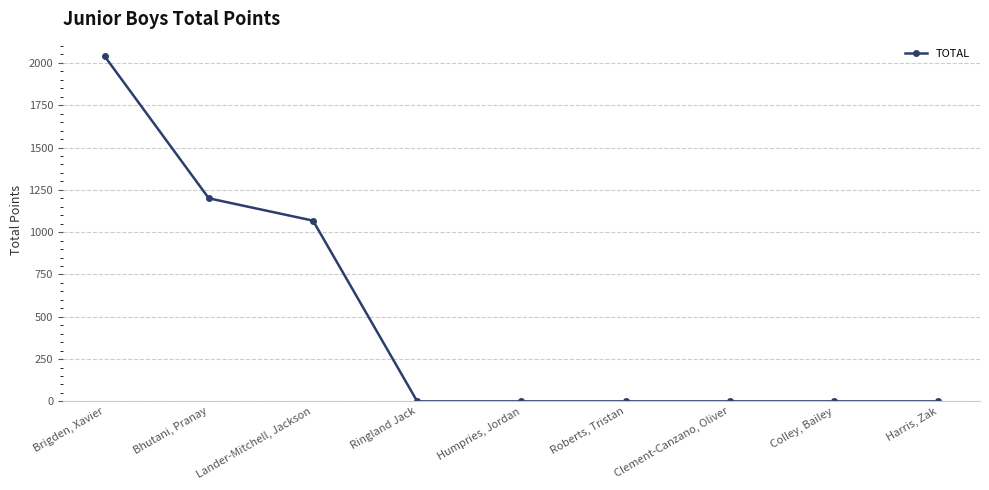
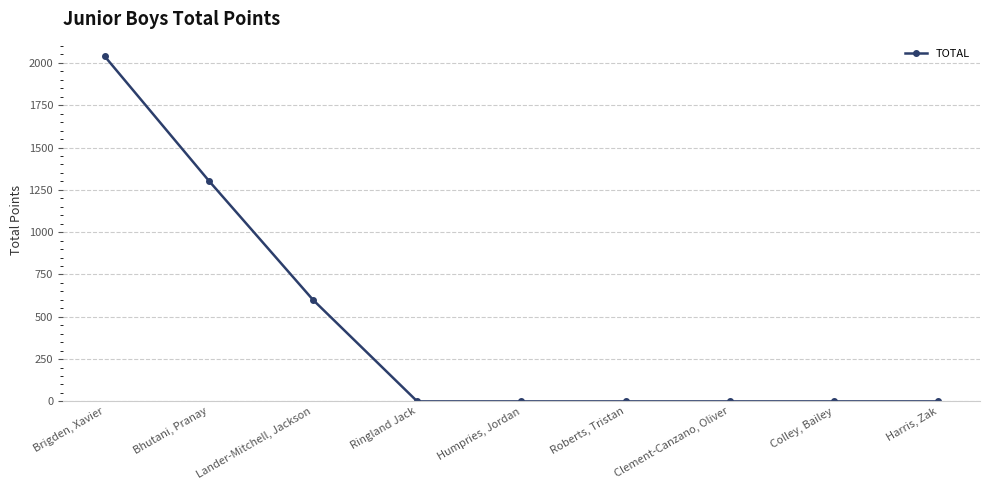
  {
    "Brigden, Xavier": 2040,
-   "Bhutani, Pranay": 1200,
-   "Lander-Mitchell, Jackson": 1070,
+   "Bhutani, Pranay": 1300,
+   "Lander-Mitchell, Jackson": 600,
    "Ringland Jack": 0,
    "Humpries, Jordan": 0,
    "Roberts, Tristan": 0,
    "Clement-Canzano, Oliver": 0,
    "Colley, Bailey": 0,
    "Harris, Zak": 0
  }
